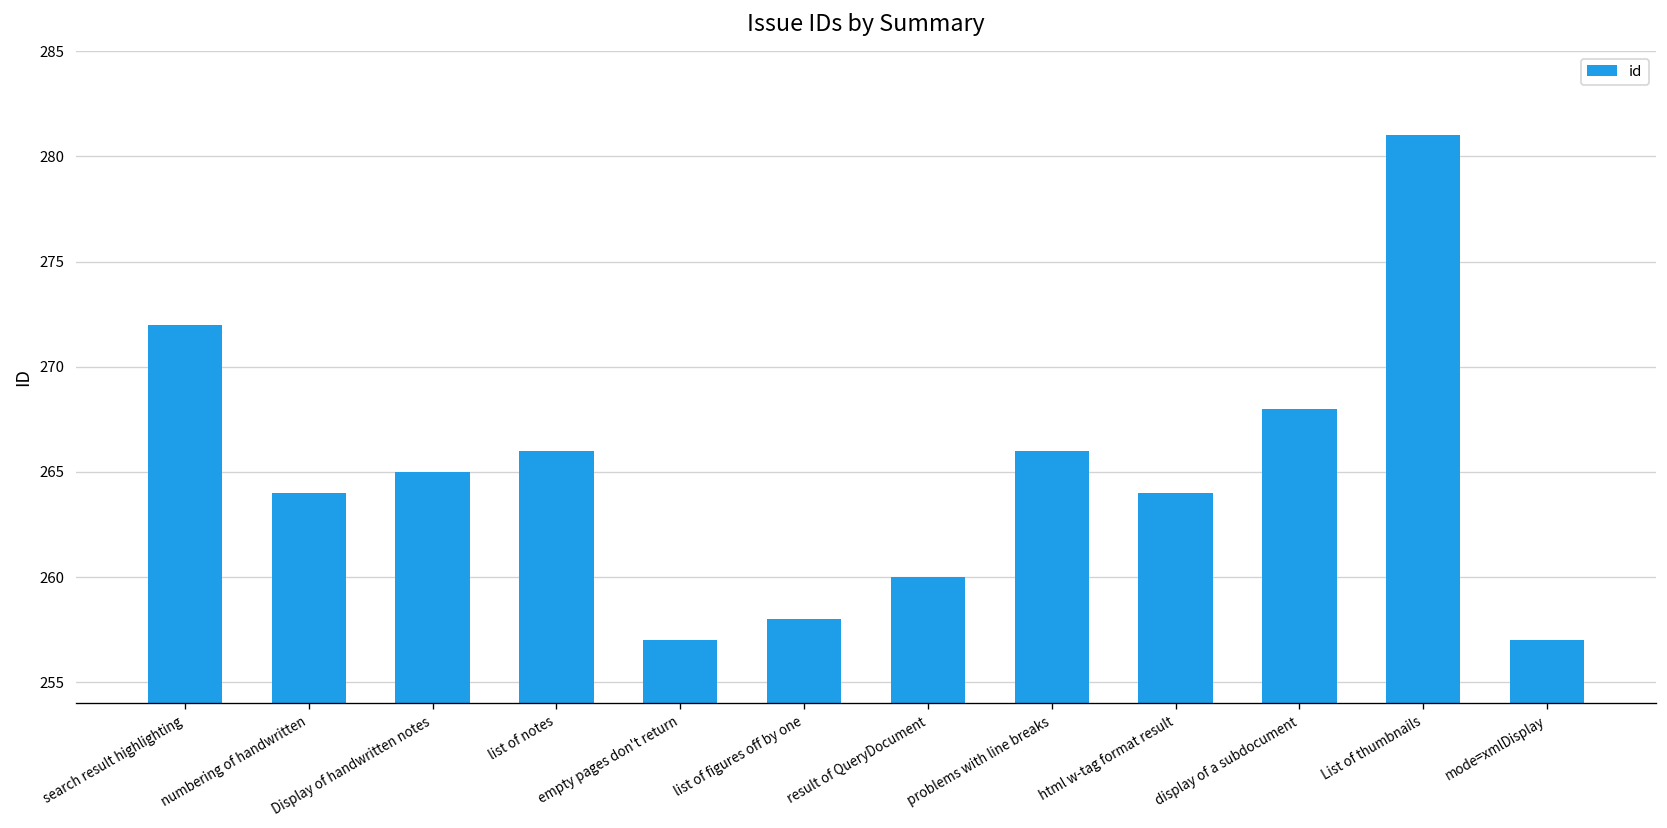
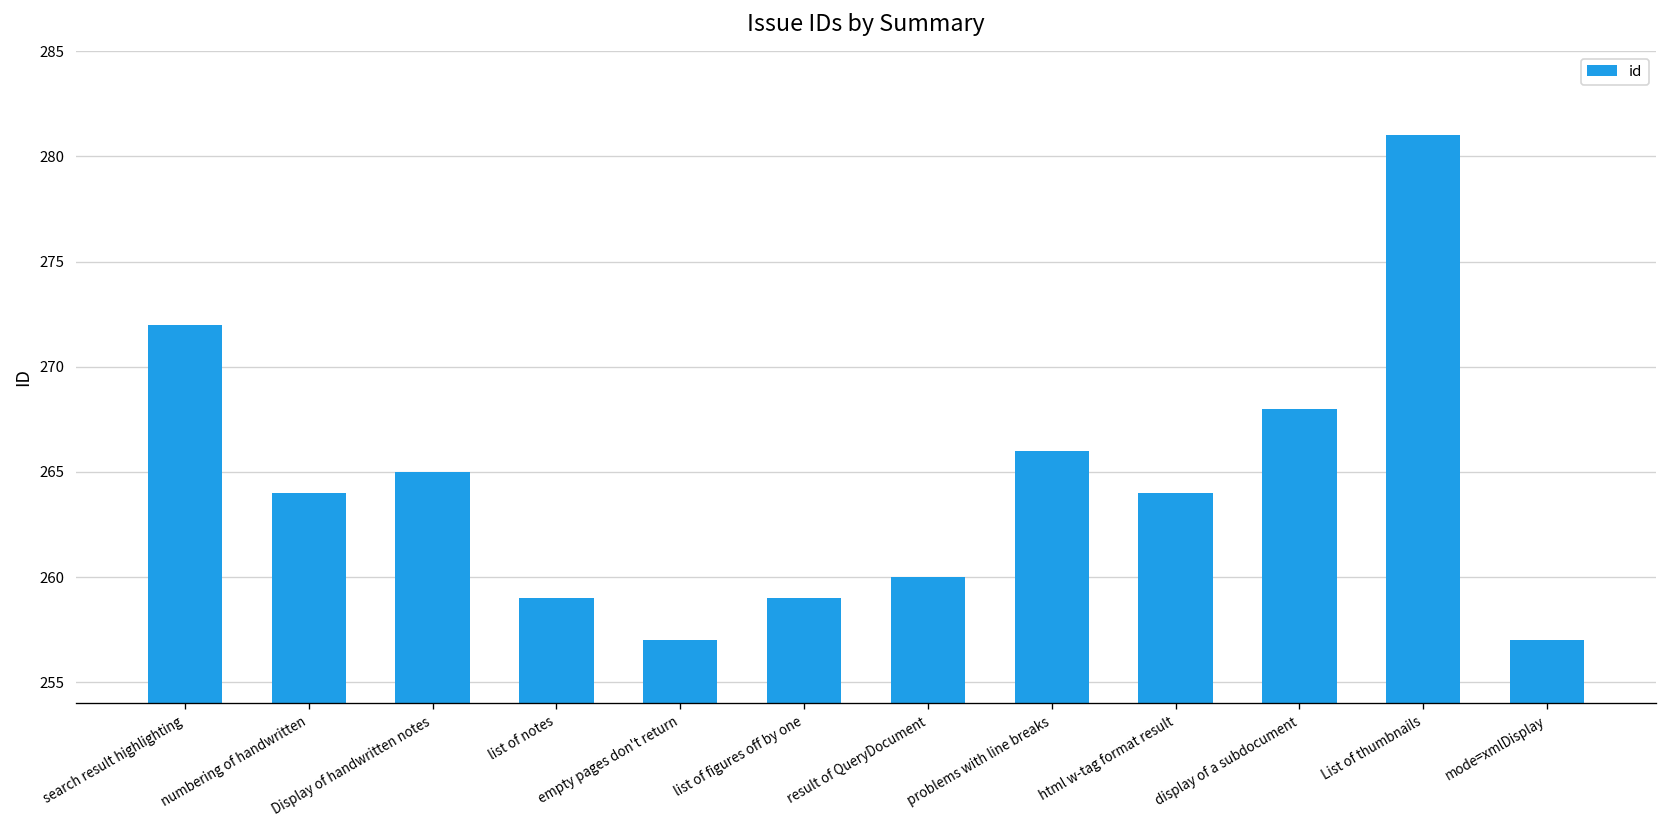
  {
    "search result highlighting": 272,
    "numbering of handwritten": 264,
    "Display of handwritten notes": 265,
-   "list of notes": 266,
+   "list of notes": 259,
    "empty pages don't return": 257,
-   "list of figures off by one": 258,
+   "list of figures off by one": 259,
    "result of QueryDocument": 260,
    "problems with line breaks": 266,
    "html w-tag format result": 264,
    "display of a subdocument": 268,
    "List of thumbnails": 281,
    "mode=xmlDisplay": 257
  }
